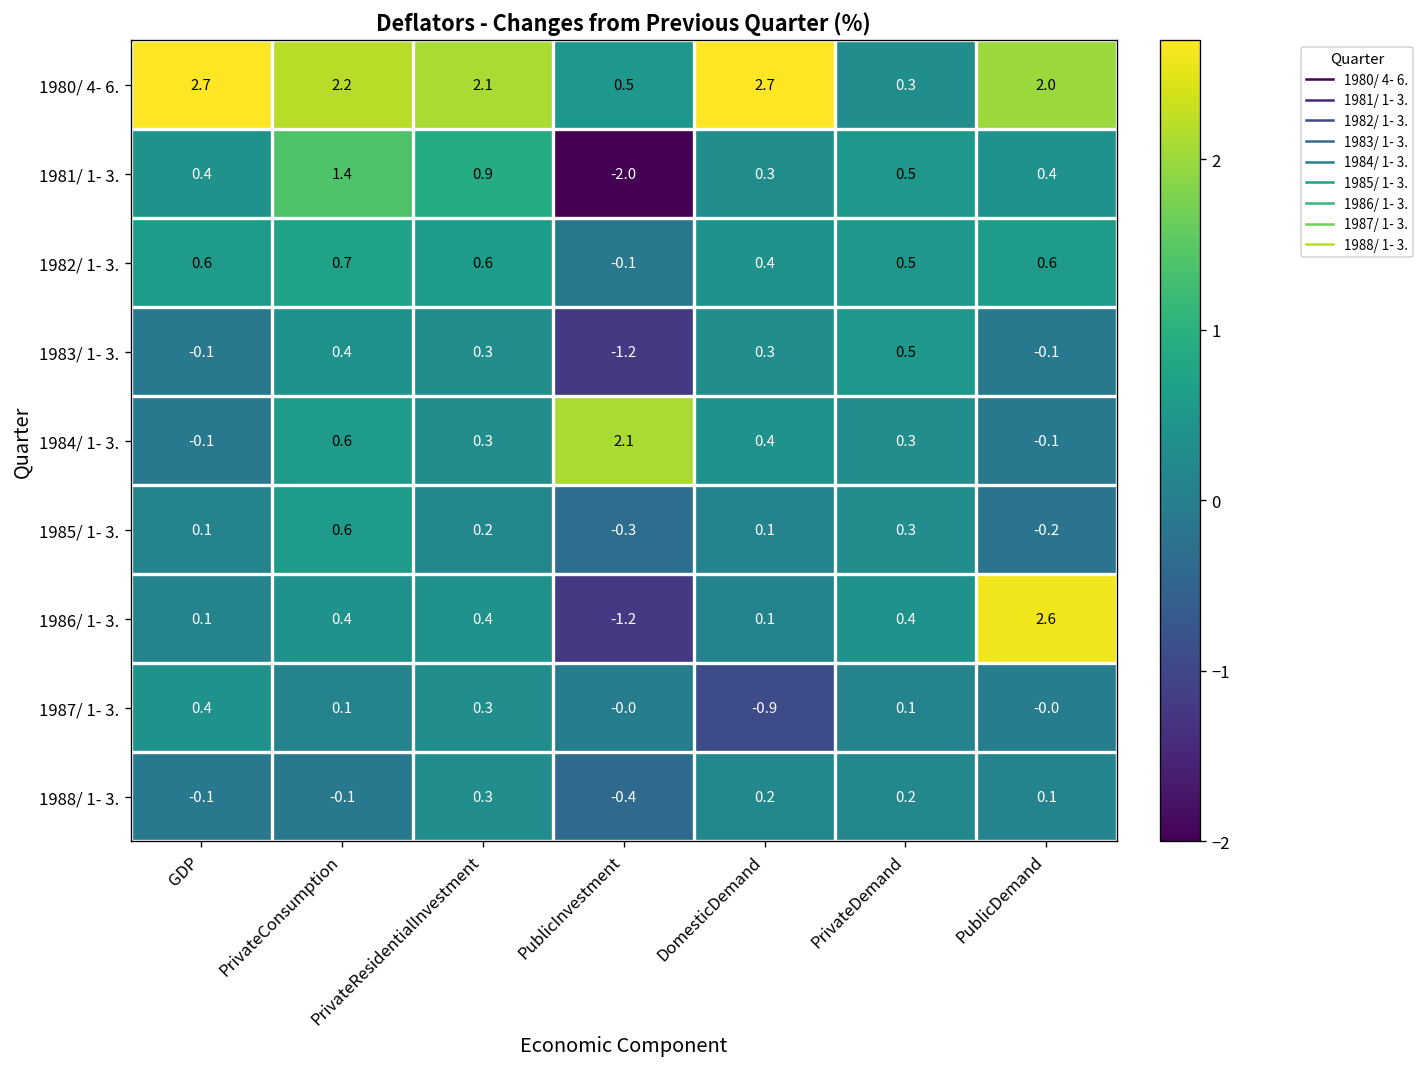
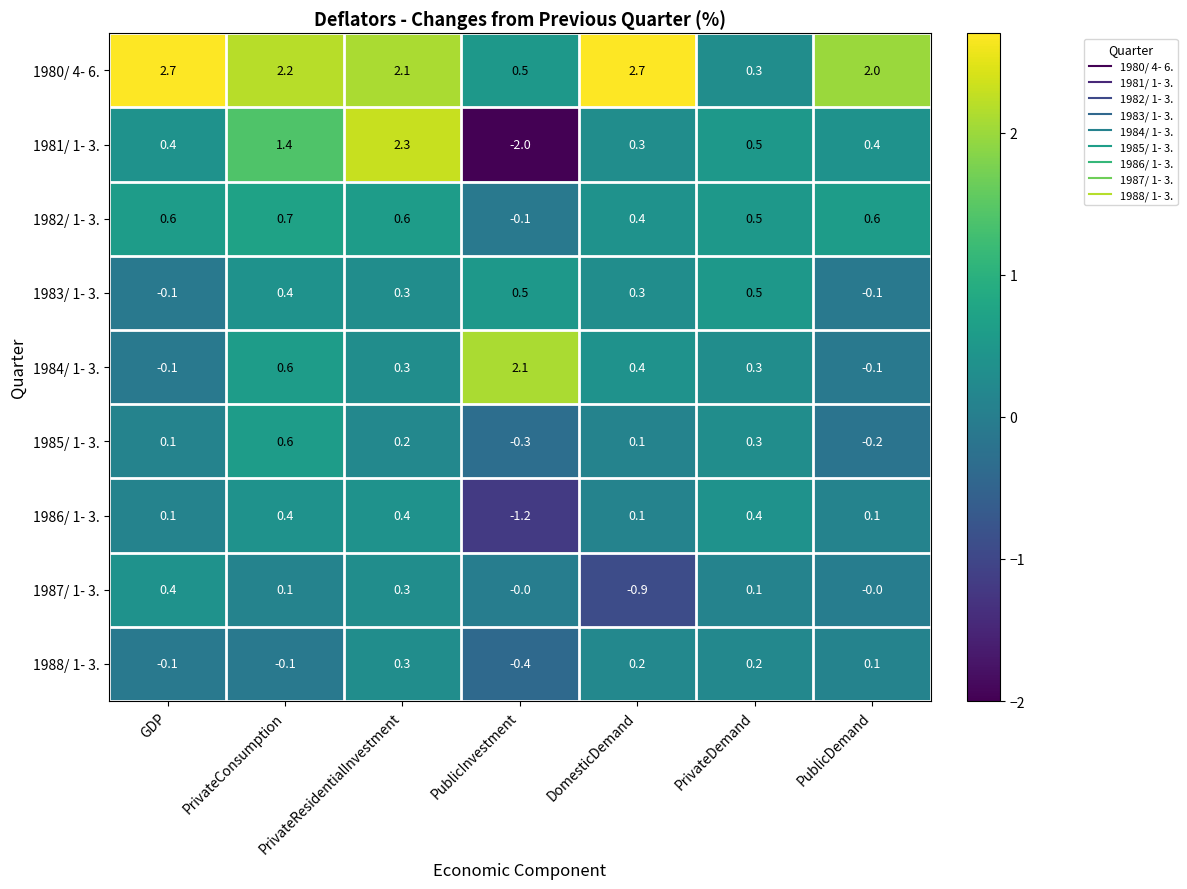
  {
    "1980/ 4- 6.": {
      "GDP": 2.7,
      "PrivateConsumption": 2.2,
      "PrivateResidentialInvestment": 2.1,
      "PublicInvestment": 0.5,
      "DomesticDemand": 2.7,
      "PrivateDemand": 0.3,
      "PublicDemand": 2.0
    },
    "1981/ 1- 3.": {
      "GDP": 0.4,
      "PrivateConsumption": 1.4,
-     "PrivateResidentialInvestment": 0.9,
+     "PrivateResidentialInvestment": 2.3,
      "PublicInvestment": -2.0,
      "DomesticDemand": 0.3,
      "PrivateDemand": 0.5,
      "PublicDemand": 0.4
    },
    "1982/ 1- 3.": {
      "GDP": 0.6,
      "PrivateConsumption": 0.7,
      "PrivateResidentialInvestment": 0.6,
      "PublicInvestment": -0.1,
      "DomesticDemand": 0.4,
      "PrivateDemand": 0.5,
      "PublicDemand": 0.6
    },
    "1983/ 1- 3.": {
      "GDP": -0.1,
      "PrivateConsumption": 0.4,
      "PrivateResidentialInvestment": 0.3,
-     "PublicInvestment": -1.2,
+     "PublicInvestment": 0.5,
      "DomesticDemand": 0.3,
      "PrivateDemand": 0.5,
      "PublicDemand": -0.1
    },
    "1984/ 1- 3.": {
      "GDP": -0.1,
      "PrivateConsumption": 0.6,
      "PrivateResidentialInvestment": 0.3,
      "PublicInvestment": 2.1,
      "DomesticDemand": 0.4,
      "PrivateDemand": 0.3,
      "PublicDemand": -0.1
    },
    "1985/ 1- 3.": {
      "GDP": 0.1,
      "PrivateConsumption": 0.6,
      "PrivateResidentialInvestment": 0.2,
      "PublicInvestment": -0.3,
      "DomesticDemand": 0.1,
      "PrivateDemand": 0.3,
      "PublicDemand": -0.2
    },
    "1986/ 1- 3.": {
      "GDP": 0.1,
      "PrivateConsumption": 0.4,
      "PrivateResidentialInvestment": 0.4,
      "PublicInvestment": -1.2,
      "DomesticDemand": 0.1,
      "PrivateDemand": 0.4,
-     "PublicDemand": 2.6
+     "PublicDemand": 0.1
    },
    "1987/ 1- 3.": {
      "GDP": 0.4,
      "PrivateConsumption": 0.1,
      "PrivateResidentialInvestment": 0.3,
      "PublicInvestment": -0.0,
      "DomesticDemand": -0.9,
      "PrivateDemand": 0.1,
      "PublicDemand": -0.0
    },
    "1988/ 1- 3.": {
      "GDP": -0.1,
      "PrivateConsumption": -0.1,
      "PrivateResidentialInvestment": 0.3,
      "PublicInvestment": -0.4,
      "DomesticDemand": 0.2,
      "PrivateDemand": 0.2,
      "PublicDemand": 0.1
    }
  }
